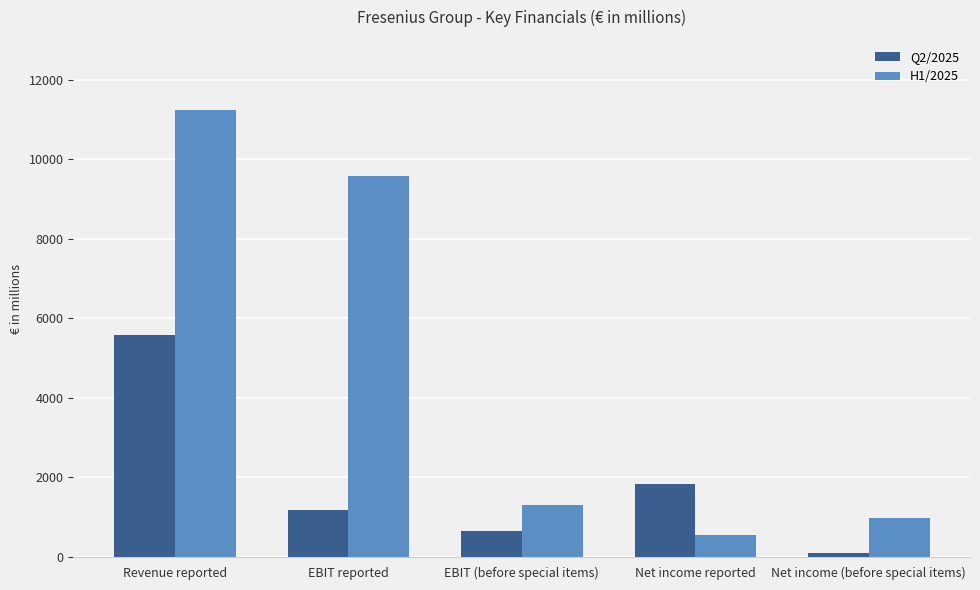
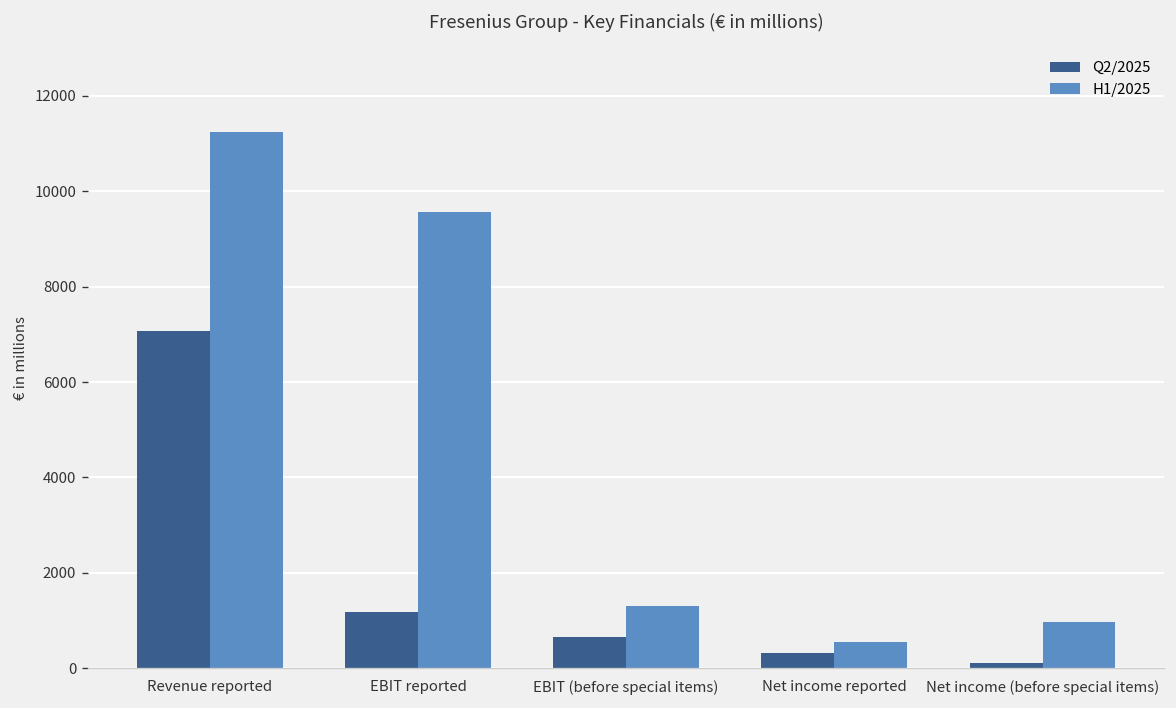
  {
    "Q2/2025": {
-     "Revenue reported": 5600,
+     "Revenue reported": 7100,
      "EBIT reported": 1200,
      "EBIT (before special items)": 700,
-     "Net income reported": 1800,
+     "Net income reported": 300,
      "Net income (before special items)": 100
    },
    "H1/2025": {
      "Revenue reported": 11200,
      "EBIT reported": 9600,
      "EBIT (before special items)": 1300,
      "Net income reported": 600,
      "Net income (before special items)": 1000
    }
  }
